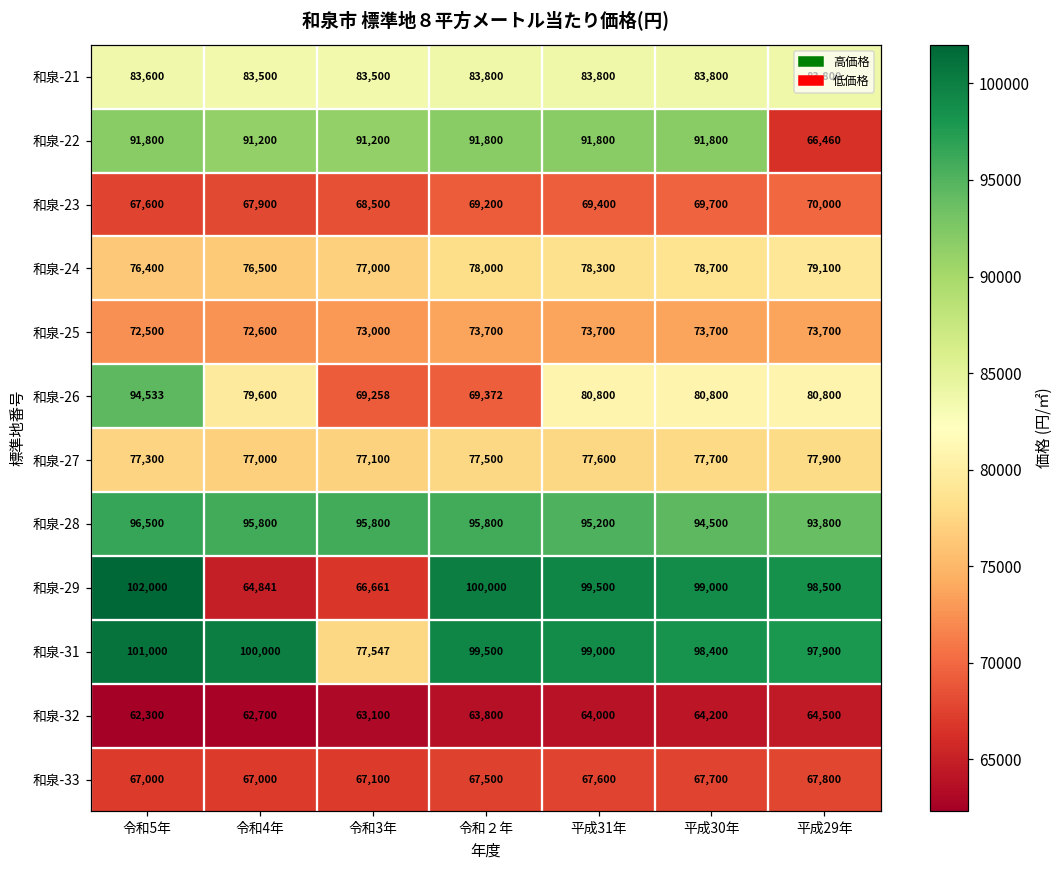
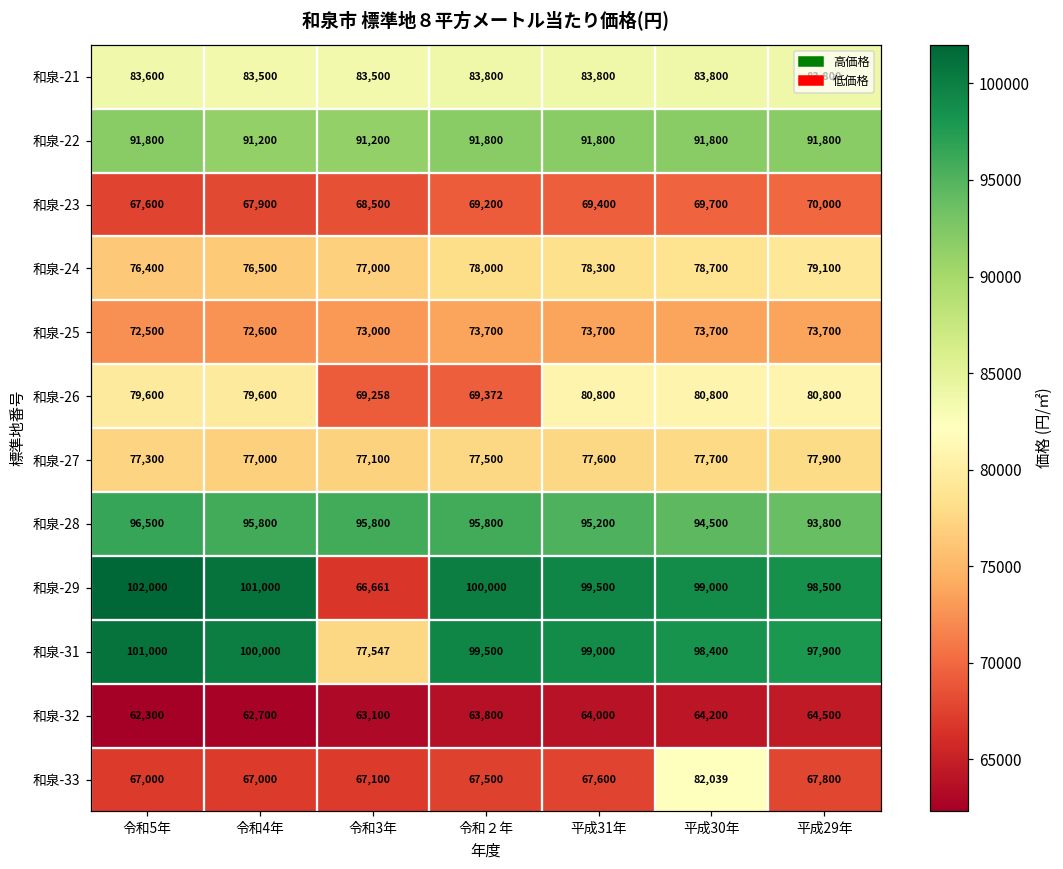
  {
    "和泉-21": {
      "令和5年": "83,600",
      "令和4年": "83,500",
      "令和3年": "83,500",
      "令和２年": "83,800",
      "平成31年": "83,800",
      "平成30年": "83,800"
    },
    "和泉-22": {
      "令和5年": "91,800",
      "令和4年": "91,200",
      "令和3年": "91,200",
      "令和２年": "91,800",
      "平成31年": "91,800",
      "平成30年": "91,800",
-     "平成29年": "66,460"
+     "平成29年": "91,800"
    },
    "和泉-23": {
      "令和5年": "67,600",
      "令和4年": "67,900",
      "令和3年": "68,500",
      "令和２年": "69,200",
      "平成31年": "69,400",
      "平成30年": "69,700",
      "平成29年": "70,000"
    },
    "和泉-24": {
      "令和5年": "76,400",
      "令和4年": "76,500",
      "令和3年": "77,000",
      "令和２年": "78,000",
      "平成31年": "78,300",
      "平成30年": "78,700",
      "平成29年": "79,100"
    },
    "和泉-25": {
      "令和5年": "72,500",
      "令和4年": "72,600",
      "令和3年": "73,000",
      "令和２年": "73,700",
      "平成31年": "73,700",
      "平成30年": "73,700",
      "平成29年": "73,700"
    },
    "和泉-26": {
-     "令和5年": "94,533",
+     "令和5年": "79,600",
      "令和4年": "79,600",
      "令和3年": "69,258",
      "令和２年": "69,372",
      "平成31年": "80,800",
      "平成30年": "80,800",
      "平成29年": "80,800"
    },
    "和泉-27": {
      "令和5年": "77,300",
      "令和4年": "77,000",
      "令和3年": "77,100",
      "令和２年": "77,500",
      "平成31年": "77,600",
      "平成30年": "77,700",
      "平成29年": "77,900"
    },
    "和泉-28": {
      "令和5年": "96,500",
      "令和4年": "95,800",
      "令和3年": "95,800",
      "令和２年": "95,800",
      "平成31年": "95,200",
      "平成30年": "94,500",
      "平成29年": "93,800"
    },
    "和泉-29": {
      "令和5年": "102,000",
-     "令和4年": "64,841",
+     "令和4年": "101,000",
      "令和3年": "66,661",
      "令和２年": "100,000",
      "平成31年": "99,500",
      "平成30年": "99,000",
      "平成29年": "98,500"
    },
    "和泉-31": {
      "令和5年": "101,000",
      "令和4年": "100,000",
      "令和3年": "77,547",
      "令和２年": "99,500",
      "平成31年": "99,000",
      "平成30年": "98,400",
      "平成29年": "97,900"
    },
    "和泉-32": {
      "令和5年": "62,300",
      "令和4年": "62,700",
      "令和3年": "63,100",
      "令和２年": "63,800",
      "平成31年": "64,000",
      "平成30年": "64,200",
      "平成29年": "64,500"
    },
    "和泉-33": {
      "令和5年": "67,000",
      "令和4年": "67,000",
      "令和3年": "67,100",
      "令和２年": "67,500",
      "平成31年": "67,600",
-     "平成30年": "67,700",
+     "平成30年": "82,039",
      "平成29年": "67,800"
    }
  }
